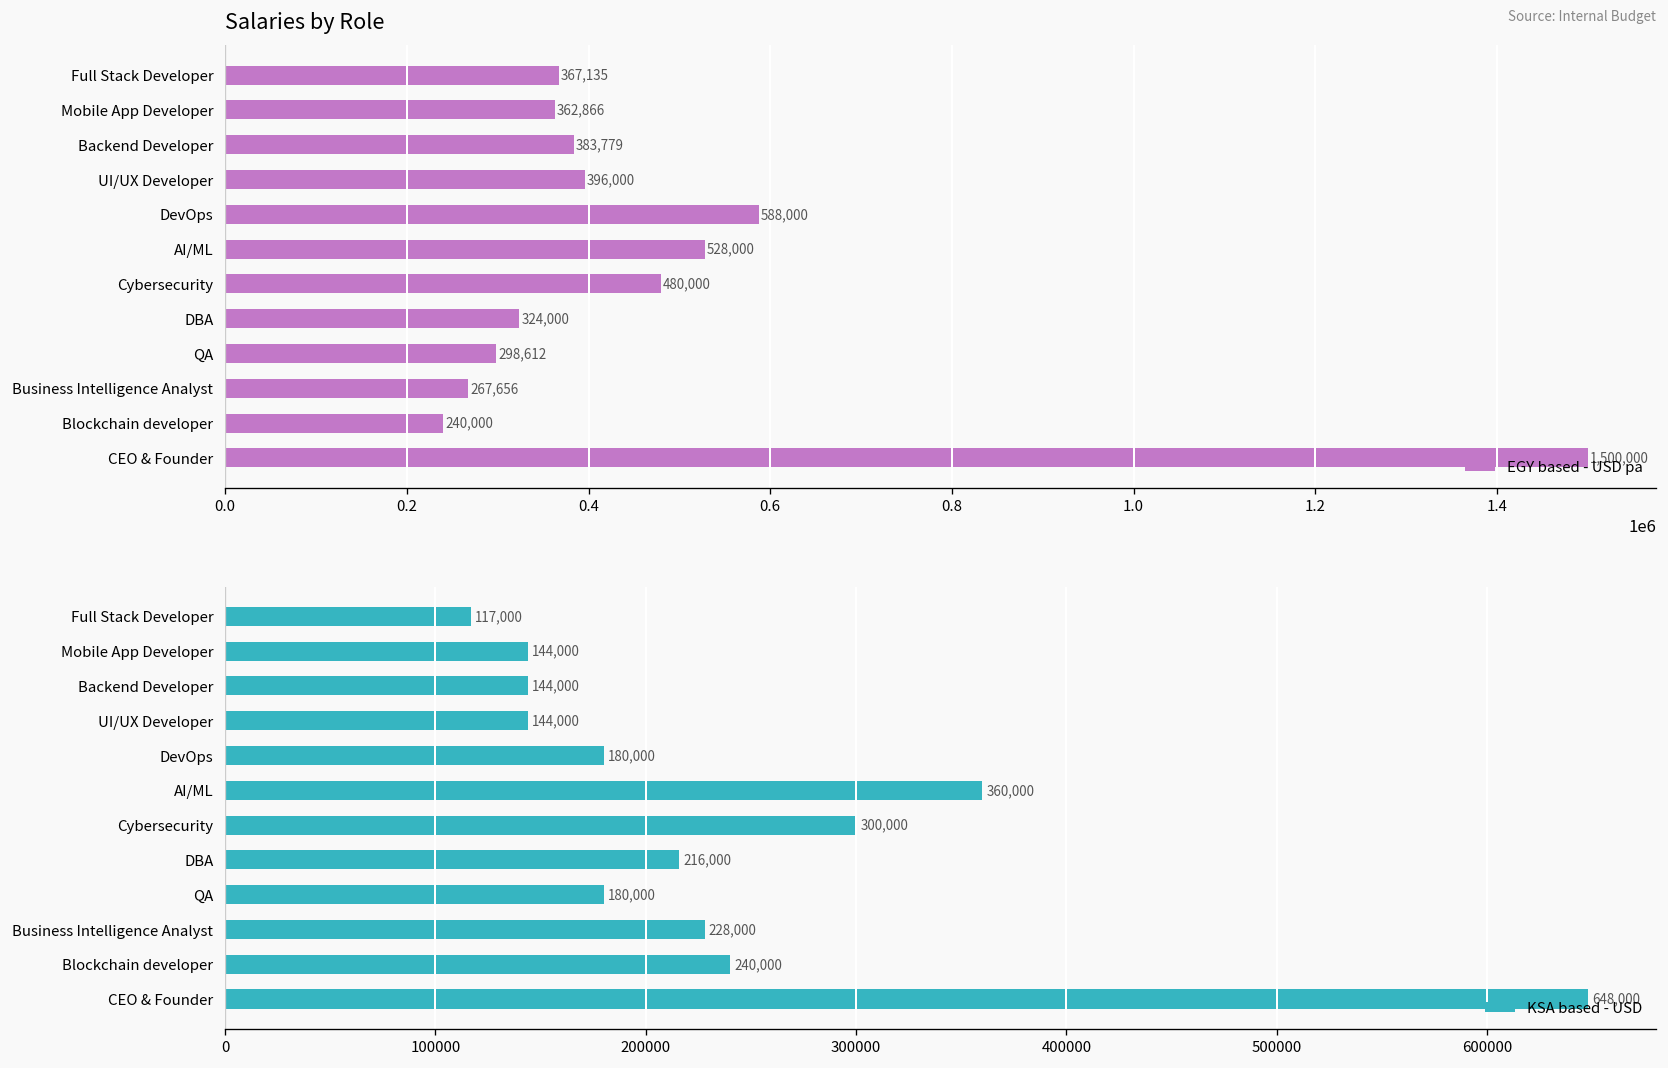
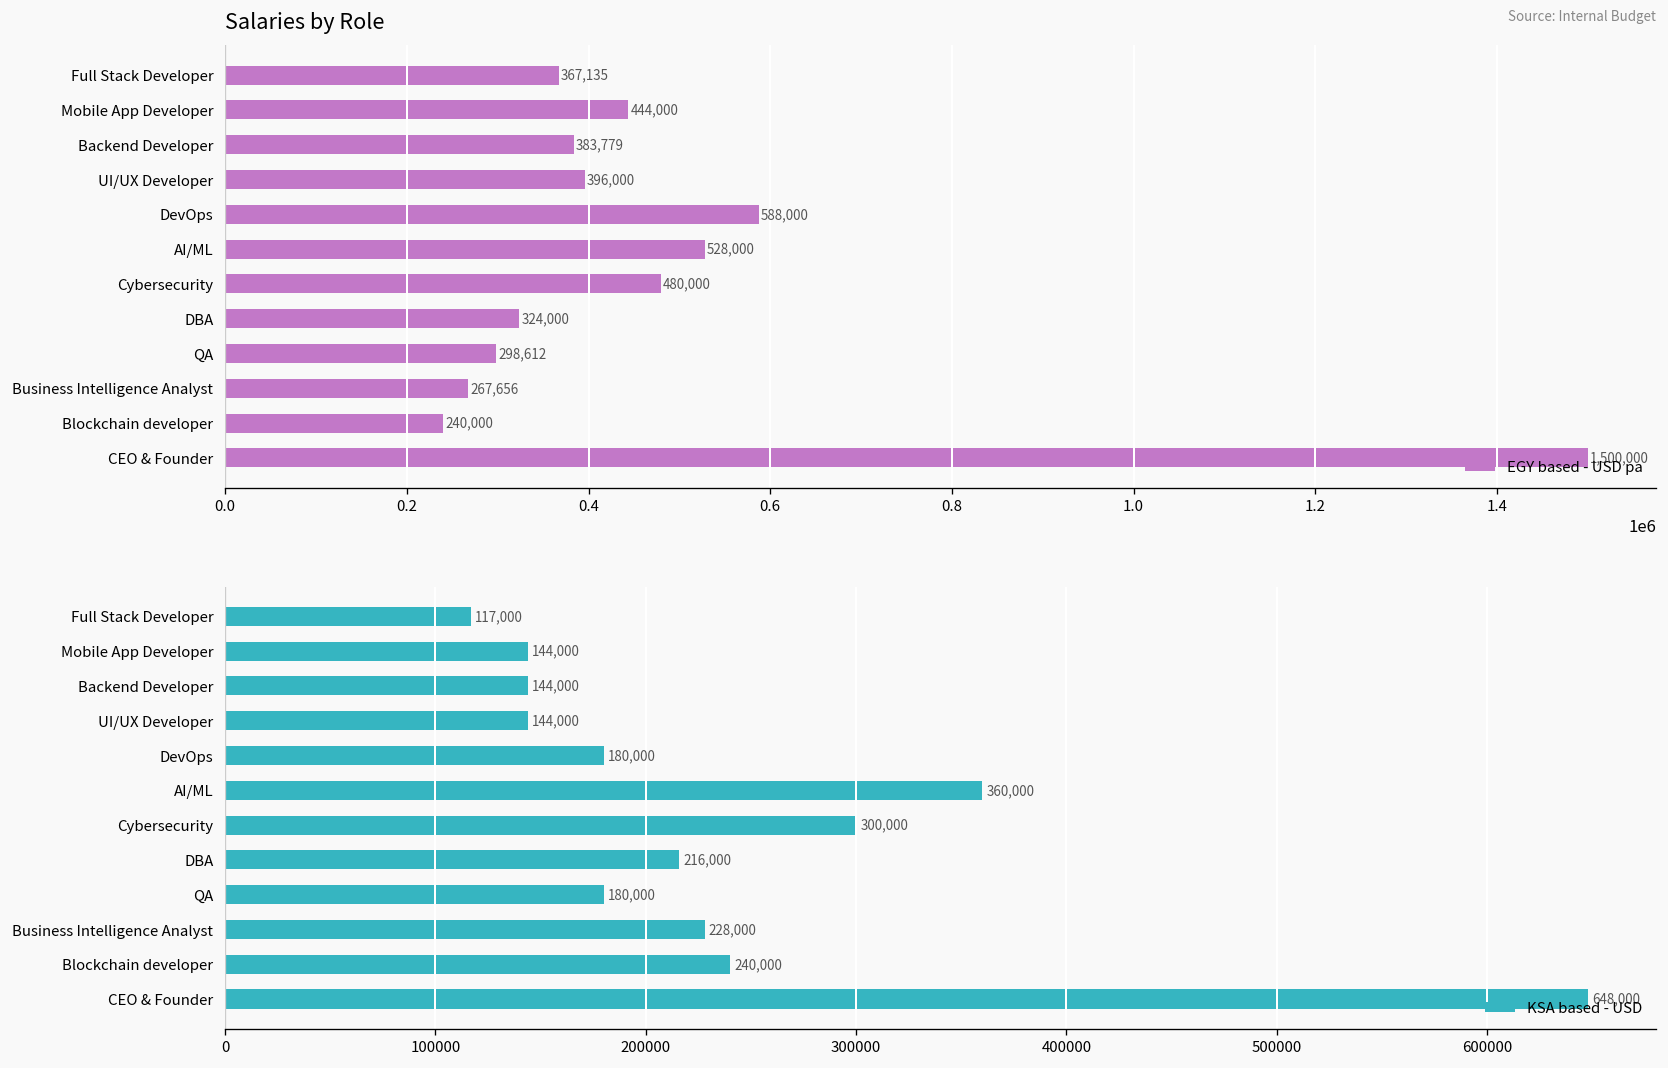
  {
    "Salaries by Role": {
      "Full Stack Developer": "367,135",
-     "Mobile App Developer": "362,866",
+     "Mobile App Developer": "444,000",
      "Backend Developer": "383,779",
      "UI/UX Developer": "396,000",
      "DevOps": "588,000",
      "AI/ML": "528,000",
      "Cybersecurity": "480,000",
      "DBA": "324,000",
      "QA": "298,612",
      "Business Intelligence Analyst": "267,656",
      "Blockchain developer": "240,000",
      "CEO & Founder": "1,500,000"
    }
  }
